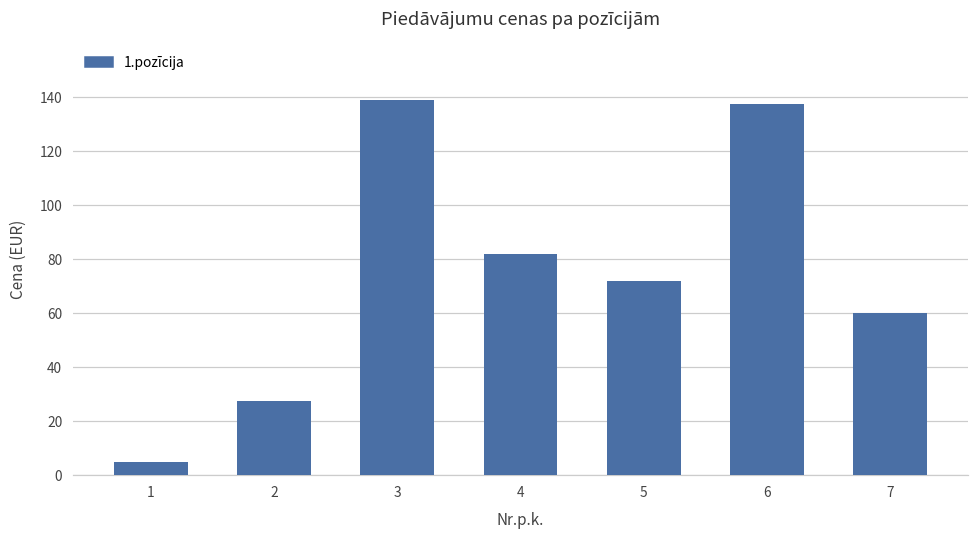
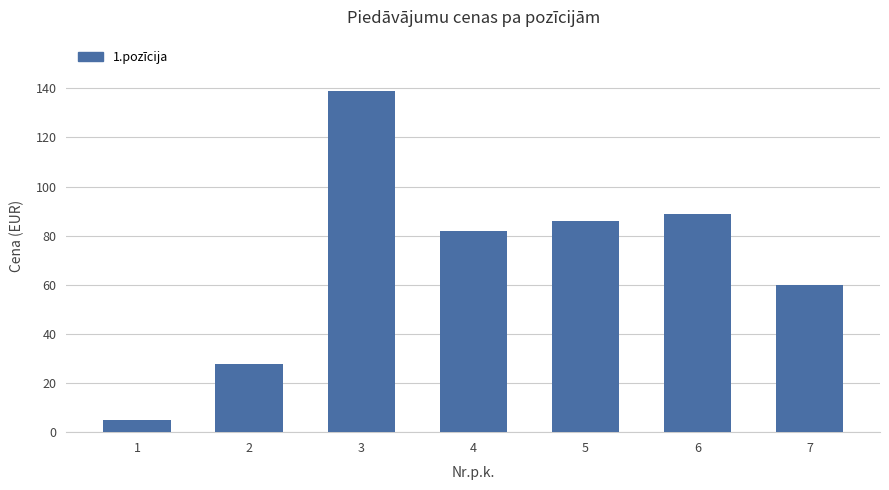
  {
    "1": 5,
    "2": 28,
    "3": 139,
    "4": 82,
-   "5": 72,
-   "6": 137,
+   "5": 86,
+   "6": 89,
    "7": 60
  }
